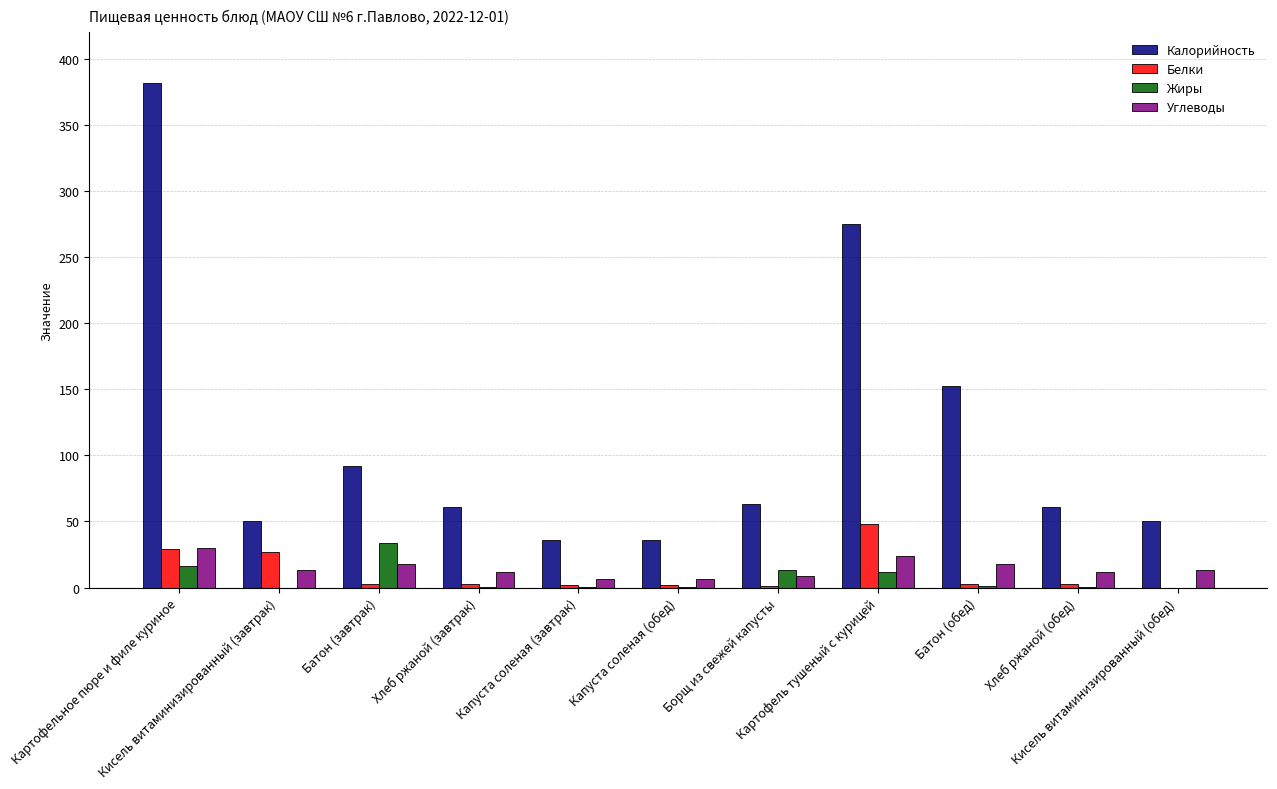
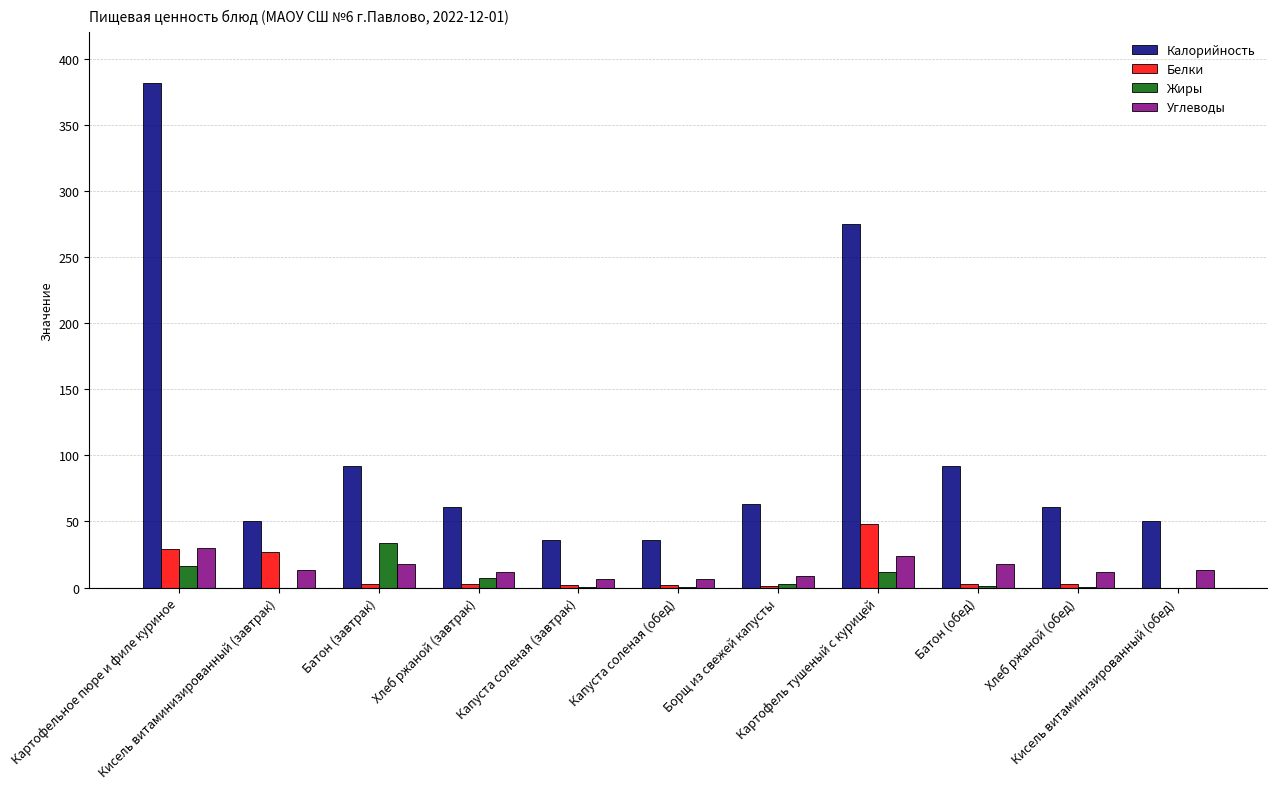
  {
    "Калорийность": {
      "Картофельное пюре и филе куриное": 382,
      "Кисель витаминизированный (завтрак)": 51,
      "Батон (завтрак)": 92,
      "Хлеб ржаной (завтрак)": 61,
      "Капуста соленая (завтрак)": 36,
      "Капуста соленая (обед)": 36,
      "Борщ из свежей капусты": 64,
      "Картофель тушеный с курицей": 275,
-     "Батон (обед)": 153,
+     "Батон (обед)": 92,
      "Хлеб ржаной (обед)": 61,
      "Кисель витаминизированный (обед)": 51
    },
    "Белки": {
      "Картофельное пюре и филе куриное": 29,
      "Кисель витаминизированный (завтрак)": 27,
      "Батон (завтрак)": 3,
      "Хлеб ржаной (завтрак)": 2,
      "Картофель тушеный с курицей": 48,
      "Батон (обед)": 3,
      "Хлеб ржаной (обед)": 2,
      "Кисель витаминизированный (обед)": 0
    },
    "Жиры": {
      "Картофельное пюре и филе куриное": 16,
      "Кисель витаминизированный (завтрак)": 0,
      "Батон (завтрак)": 33,
-     "Хлеб ржаной (завтрак)": 0,
-     "Борщ из свежей капусты": 13,
+     "Хлеб ржаной (завтрак)": 7,
+     "Борщ из свежей капусты": 3,
      "Картофель тушеный с курицей": 12,
      "Кисель витаминизированный (обед)": 0
    },
    "Углеводы": {
      "Картофельное пюре и филе куриное": 30,
      "Кисель витаминизированный (завтрак)": 13,
      "Батон (завтрак)": 18,
      "Хлеб ржаной (завтрак)": 12,
      "Капуста соленая (завтрак)": 7,
      "Капуста соленая (обед)": 7,
      "Борщ из свежей капусты": 9,
      "Картофель тушеный с курицей": 24,
      "Батон (обед)": 18,
      "Хлеб ржаной (обед)": 12,
      "Кисель витаминизированный (обед)": 13
    }
  }
